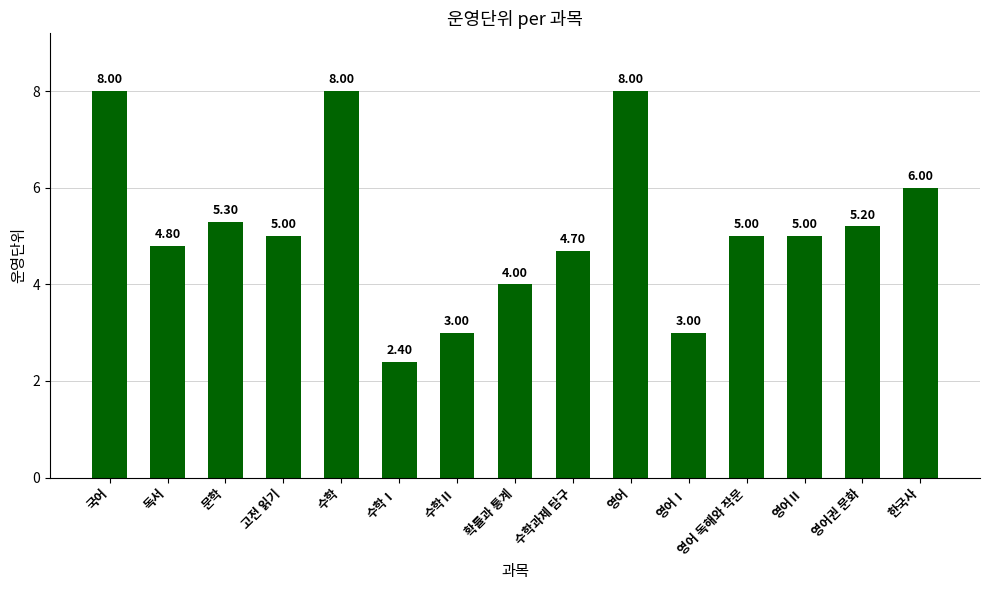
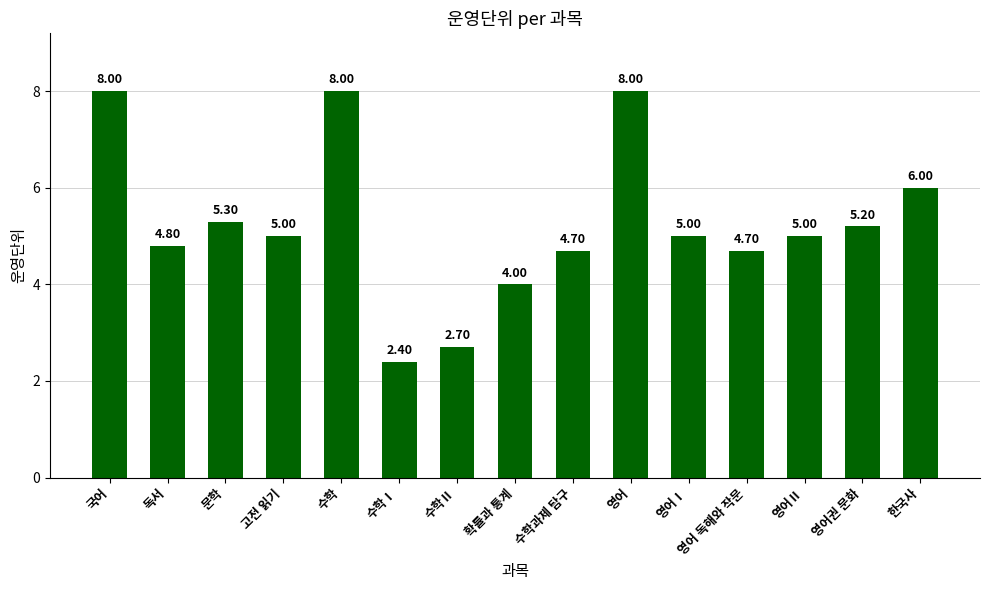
  {
    "국어": 8.00,
    "독서": 4.80,
    "문학": 5.30,
    "고전 읽기": 5.00,
    "수학": 8.00,
    "수학Ⅰ": 2.40,
-   "수학Ⅱ": 3.00,
+   "수학Ⅱ": 2.70,
    "확률과 통계": 4.00,
    "수학과제 탐구": 4.70,
    "영어": 8.00,
-   "영어Ⅰ": 3.00,
-   "영어 독해와 작문": 5.00,
+   "영어Ⅰ": 5.00,
+   "영어 독해와 작문": 4.70,
    "영어Ⅱ": 5.00,
    "영어권 문화": 5.20,
    "한국사": 6.00
  }
